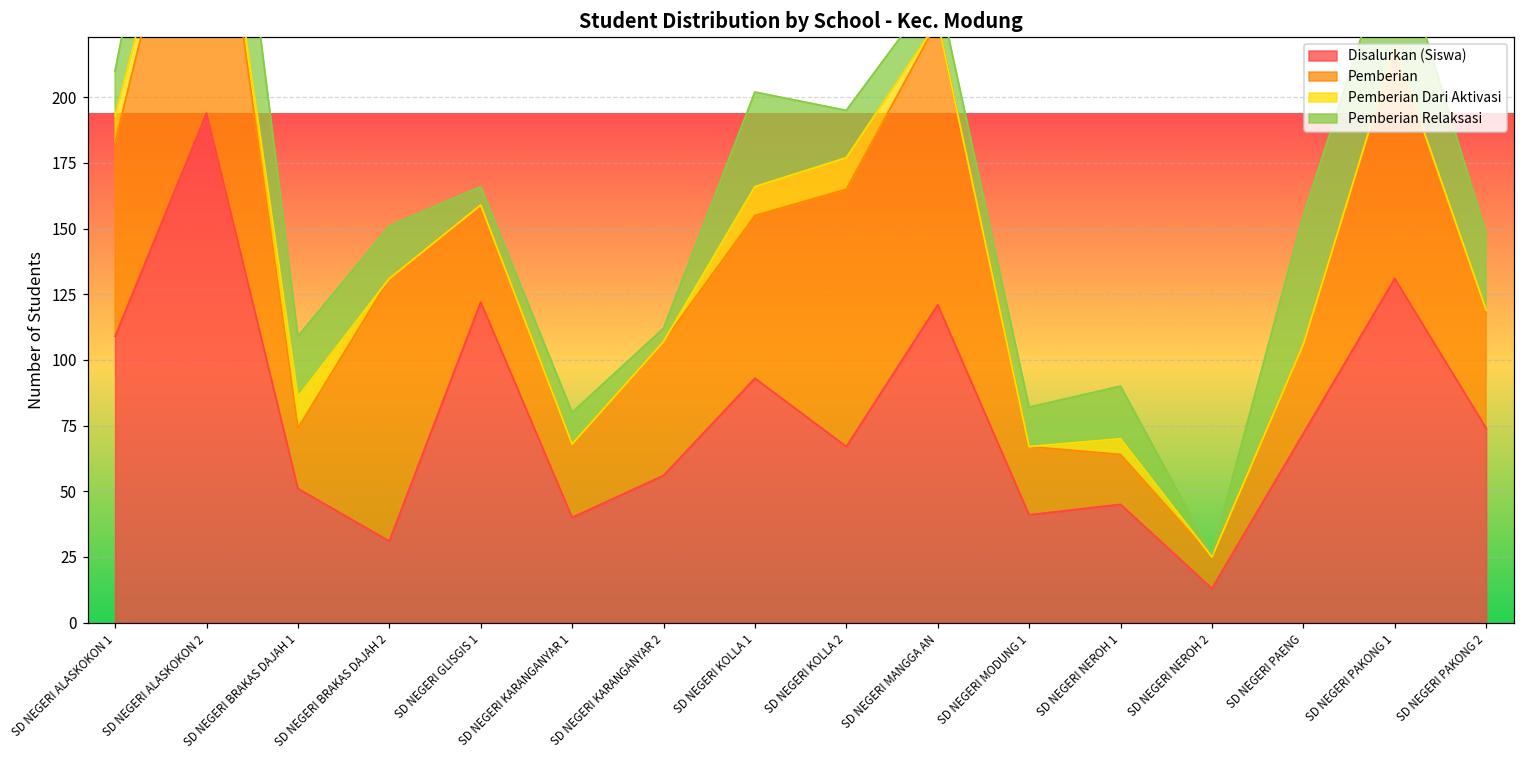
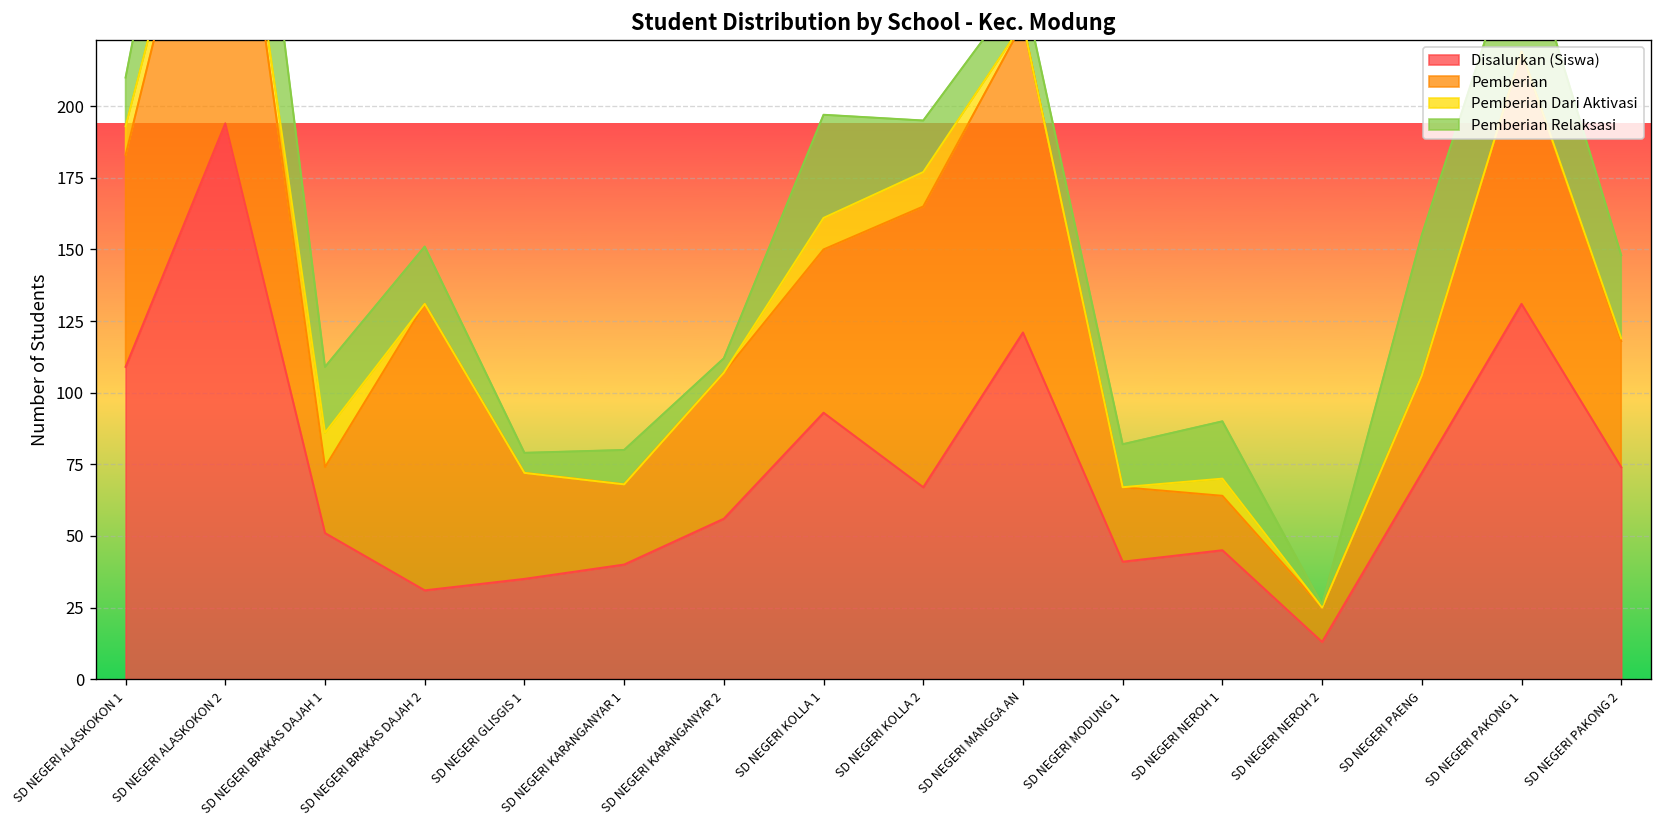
  {
    "Disalurkan (Siswa)": {
      "SD NEGERI ALASKOKON 1": 109,
      "SD NEGERI ALASKOKON 2": 194,
      "SD NEGERI BRAKAS DAJAH 1": 51,
      "SD NEGERI BRAKAS DAJAH 2": 31,
-     "SD NEGERI GLISGIS 1": 122,
+     "SD NEGERI GLISGIS 1": 35,
      "SD NEGERI KARANGANYAR 1": 40,
      "SD NEGERI KARANGANYAR 2": 56,
      "SD NEGERI KOLLA 1": 93,
      "SD NEGERI KOLLA 2": 67,
      "SD NEGERI MANGGA AN": 121,
      "SD NEGERI MODUNG 1": 41,
      "SD NEGERI NEROH 1": 45,
      "SD NEGERI NEROH 2": 13,
      "SD NEGERI PAENG": 72,
      "SD NEGERI PAKONG 1": 131,
      "SD NEGERI PAKONG 2": 74
    },
    "Pemberian": {
      "SD NEGERI ALASKOKON 1": 74,
      "SD NEGERI BRAKAS DAJAH 1": 23,
-     "SD NEGERI KOLLA 1": 62,
+     "SD NEGERI KOLLA 1": 57,
      "SD NEGERI KOLLA 2": 98,
      "SD NEGERI NEROH 1": 19
    },
    "Pemberian Dari Aktivasi": {
      "SD NEGERI ALASKOKON 1": 10,
      "SD NEGERI BRAKAS DAJAH 1": 12,
      "SD NEGERI KOLLA 1": 11,
      "SD NEGERI KOLLA 2": 12,
      "SD NEGERI NEROH 1": 6
    },
    "Pemberian Relaksasi": {
      "SD NEGERI ALASKOKON 1": 17,
      "SD NEGERI BRAKAS DAJAH 1": 23,
      "SD NEGERI BRAKAS DAJAH 2": 20,
      "SD NEGERI GLISGIS 1": 7,
      "SD NEGERI KARANGANYAR 1": 12,
      "SD NEGERI KARANGANYAR 2": 5,
      "SD NEGERI KOLLA 1": 36,
      "SD NEGERI KOLLA 2": 18,
      "SD NEGERI MODUNG 1": 15,
      "SD NEGERI NEROH 1": 20,
      "SD NEGERI PAENG": 49,
      "SD NEGERI PAKONG 2": 29
    }
  }
